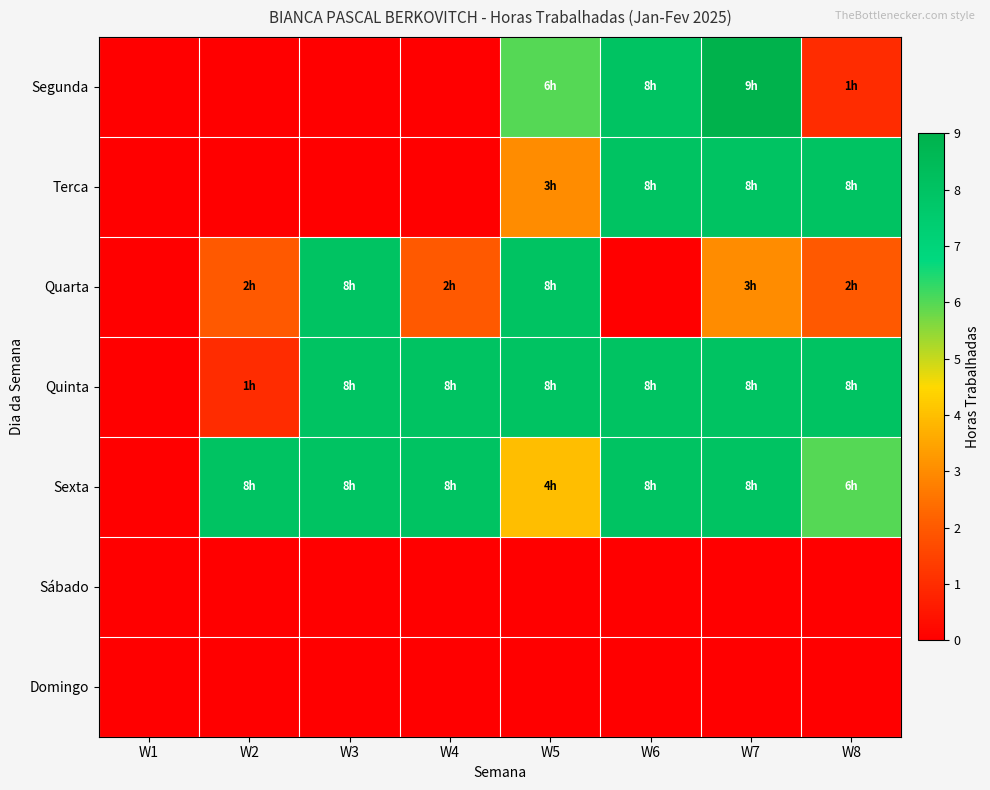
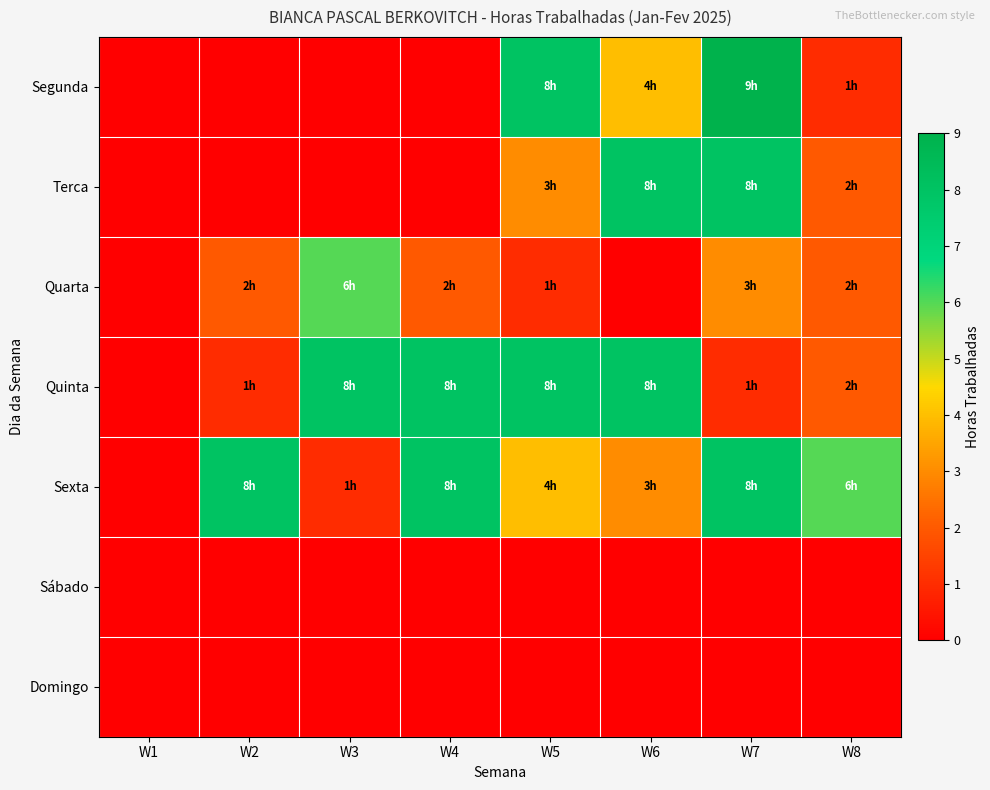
  {
    "Segunda": {
-     "W5": "6h",
-     "W6": "8h",
+     "W5": "8h",
+     "W6": "4h",
      "W7": "9h",
      "W8": "1h"
    },
    "Terca": {
      "W5": "3h",
      "W6": "8h",
      "W7": "8h",
-     "W8": "8h"
+     "W8": "2h"
    },
    "Quarta": {
      "W2": "2h",
-     "W3": "8h",
+     "W3": "6h",
      "W4": "2h",
-     "W5": "8h",
+     "W5": "1h",
      "W7": "3h",
      "W8": "2h"
    },
    "Quinta": {
      "W2": "1h",
      "W3": "8h",
      "W4": "8h",
      "W5": "8h",
      "W6": "8h",
-     "W7": "8h",
-     "W8": "8h"
+     "W7": "1h",
+     "W8": "2h"
    },
    "Sexta": {
      "W2": "8h",
-     "W3": "8h",
+     "W3": "1h",
      "W4": "8h",
      "W5": "4h",
-     "W6": "8h",
+     "W6": "3h",
      "W7": "8h",
      "W8": "6h"
    }
  }
